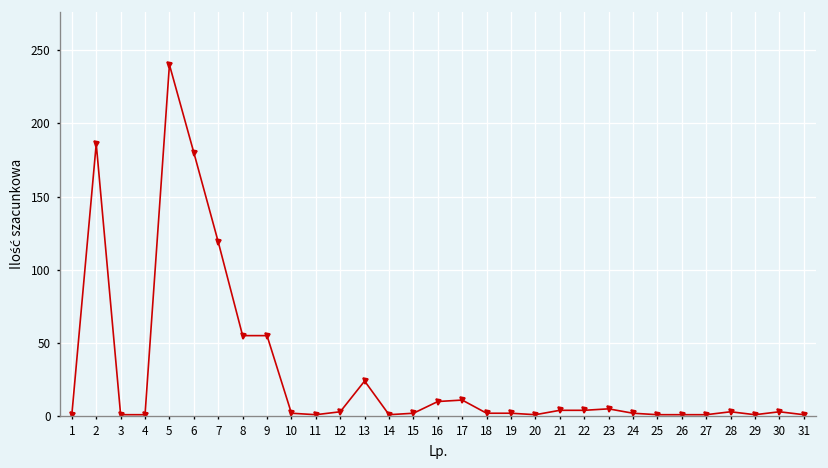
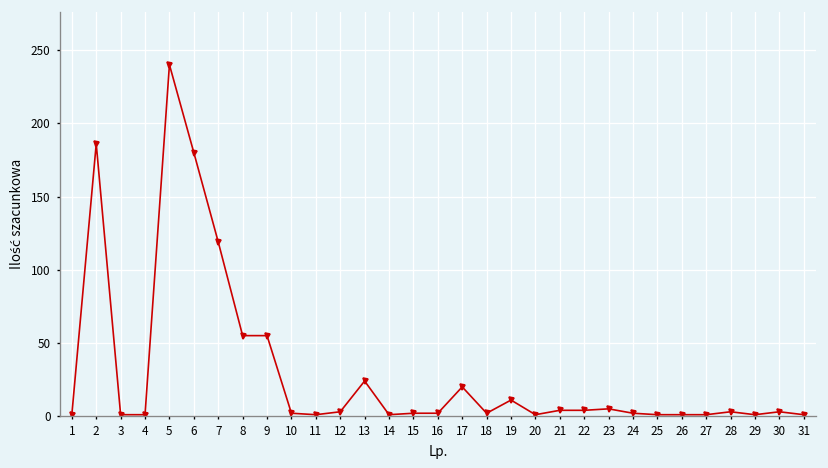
  {
    "1": 1,
    "2": 186,
    "3": 1,
    "4": 1,
    "5": 240,
    "6": 180,
    "7": 119,
    "8": 55,
    "9": 55,
    "10": 2,
    "11": 1,
    "12": 3,
    "13": 24,
    "14": 1,
    "15": 2,
-   "16": 10,
-   "17": 11,
+   "16": 2,
+   "17": 20,
    "18": 2,
-   "19": 2,
+   "19": 11,
    "20": 1,
    "21": 4,
    "22": 4,
    "23": 5,
    "24": 2,
    "25": 1,
    "26": 1,
    "27": 1,
    "28": 3,
    "29": 1,
    "30": 3,
    "31": 1
  }
